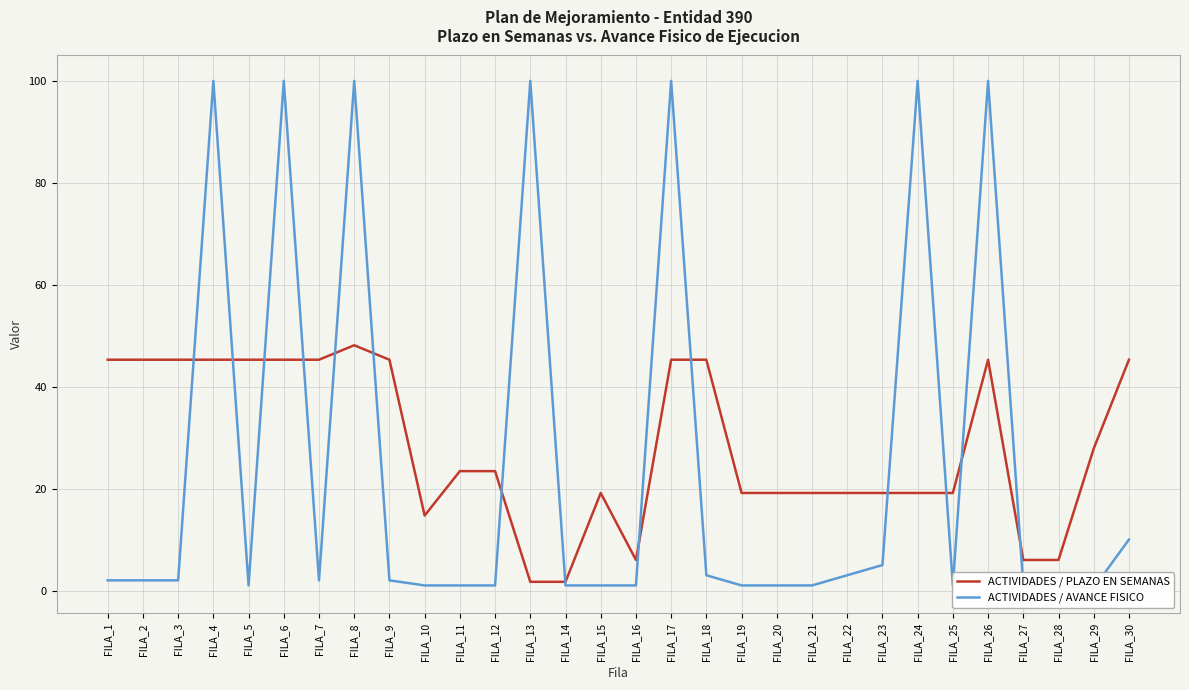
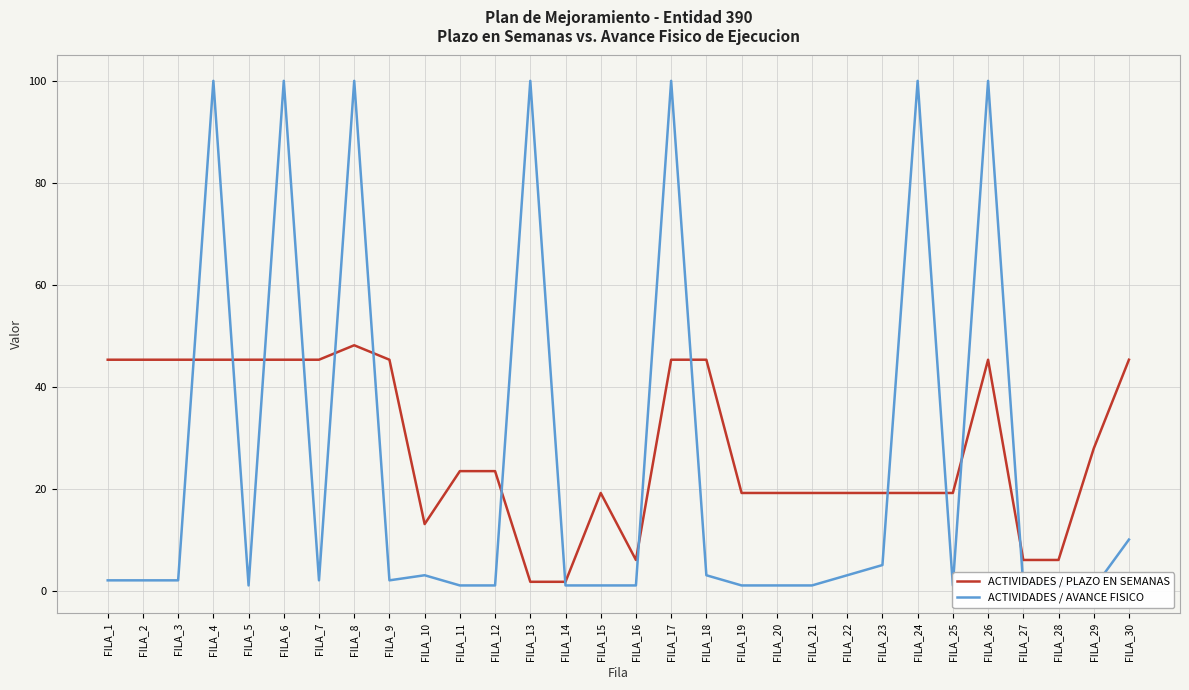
  {
    "ACTIVIDADES / PLAZO EN SEMANAS": {
      "FILA_1": 45,
      "FILA_2": 45,
      "FILA_3": 45,
      "FILA_4": 45,
      "FILA_5": 45,
      "FILA_6": 45,
      "FILA_7": 45,
      "FILA_8": 48,
      "FILA_9": 45,
-     "FILA_10": 15,
+     "FILA_10": 13,
      "FILA_11": 23,
      "FILA_12": 23,
      "FILA_13": 2,
      "FILA_14": 2,
      "FILA_15": 19,
      "FILA_16": 6,
      "FILA_17": 45,
      "FILA_18": 45,
      "FILA_19": 19,
      "FILA_20": 19,
      "FILA_21": 19,
      "FILA_22": 19,
      "FILA_23": 19,
      "FILA_24": 19,
      "FILA_25": 19,
      "FILA_26": 45,
      "FILA_27": 6,
      "FILA_28": 6,
      "FILA_29": 28,
      "FILA_30": 45
    },
    "ACTIVIDADES / AVANCE FISICO": {
      "FILA_1": 2,
      "FILA_2": 2,
      "FILA_3": 2,
      "FILA_4": 100,
      "FILA_5": 1,
      "FILA_6": 100,
      "FILA_7": 2,
      "FILA_8": 100,
      "FILA_9": 2,
-     "FILA_10": 1,
+     "FILA_10": 3,
      "FILA_11": 1,
      "FILA_12": 1,
      "FILA_13": 100,
      "FILA_14": 1,
      "FILA_15": 1,
      "FILA_16": 1,
      "FILA_17": 100,
      "FILA_18": 3,
      "FILA_19": 1,
      "FILA_20": 1,
      "FILA_21": 1,
      "FILA_22": 3,
      "FILA_23": 5,
      "FILA_24": 100,
      "FILA_26": 100,
      "FILA_30": 10
    }
  }
